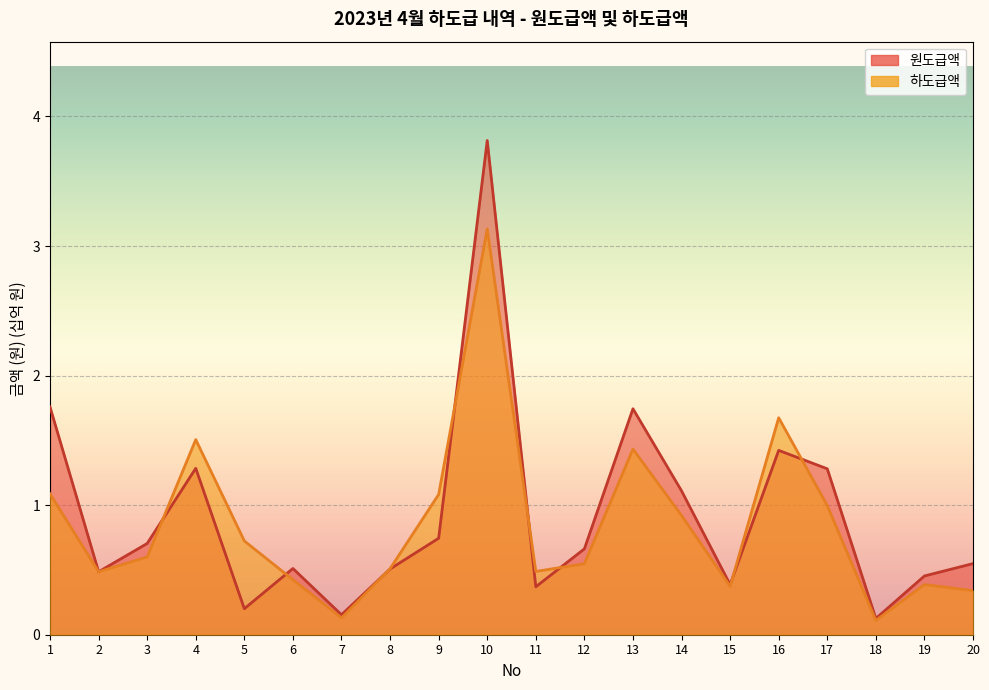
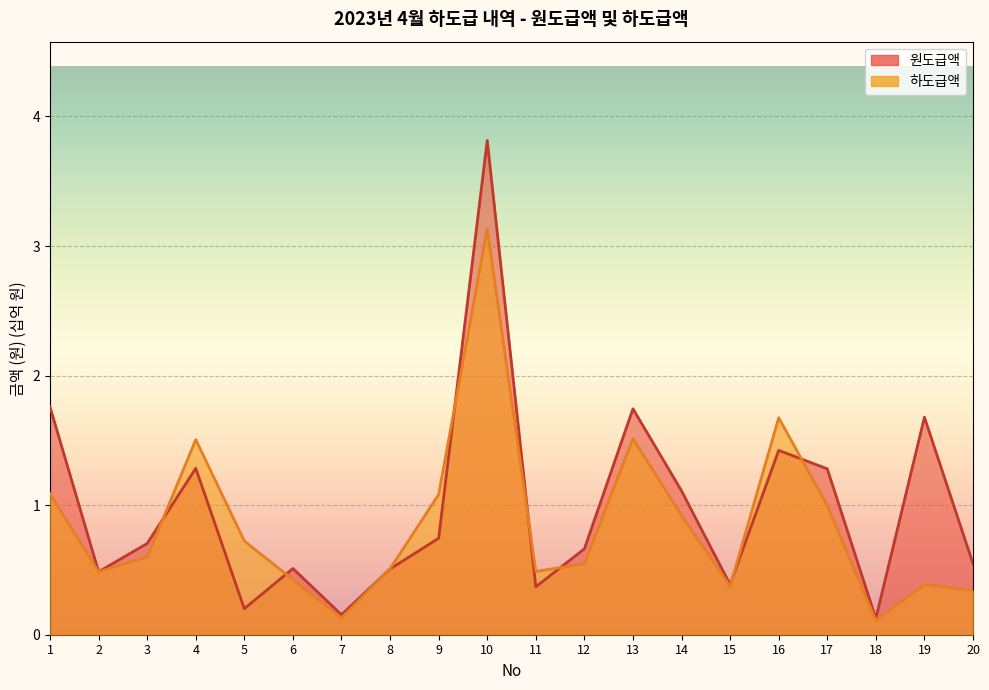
  {
    "원도급액": {
      "1": 1.76,
      "3": 0.70,
      "4": 1.28,
      "5": 0.20,
      "6": 0.51,
      "7": 0.15,
      "9": 0.74,
      "10": 3.81,
      "11": 0.37,
      "12": 0.66,
      "13": 1.74,
      "14": 1.11,
      "16": 1.42,
      "17": 1.28,
-     "19": 0.45,
+     "19": 1.68,
      "20": 0.55
    },
    "하도급액": {
      "1": 1.09,
      "3": 0.60,
      "4": 1.51,
      "5": 0.72,
      "6": 0.43,
      "7": 0.13,
      "9": 1.08,
      "10": 3.13,
      "11": 0.49,
      "12": 0.55,
-     "13": 1.43,
+     "13": 1.51,
      "14": 0.92,
      "16": 1.67,
      "17": 1.00,
      "19": 0.39,
      "20": 0.34
    }
  }
